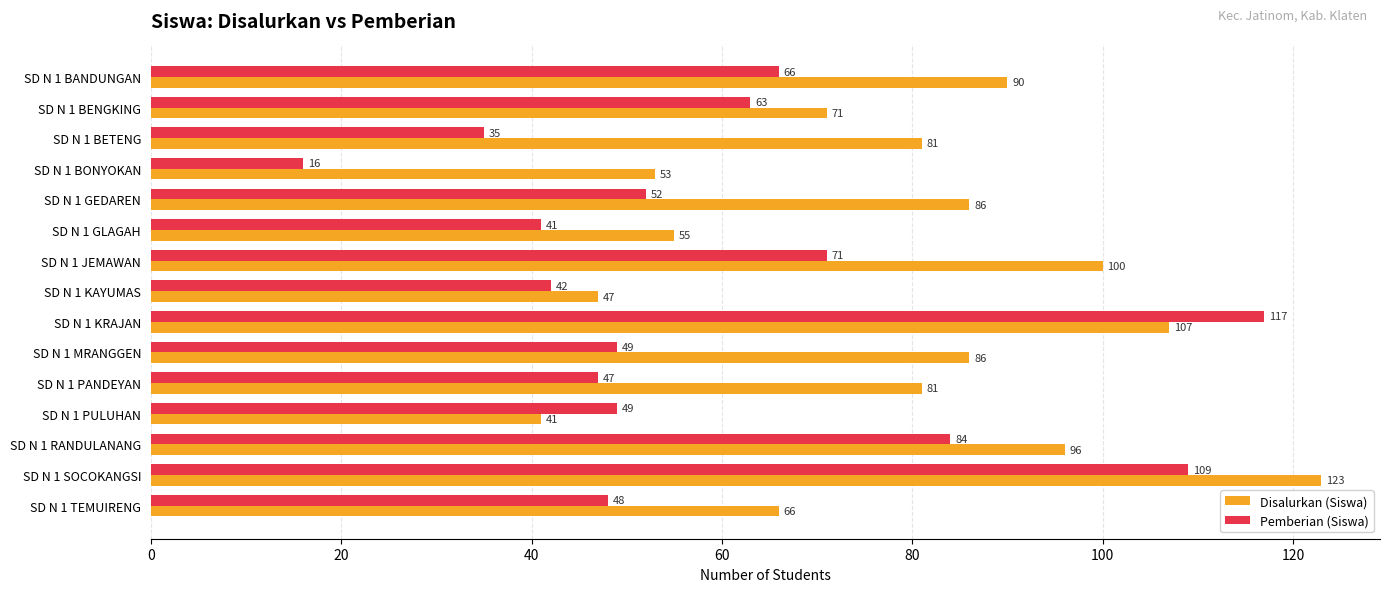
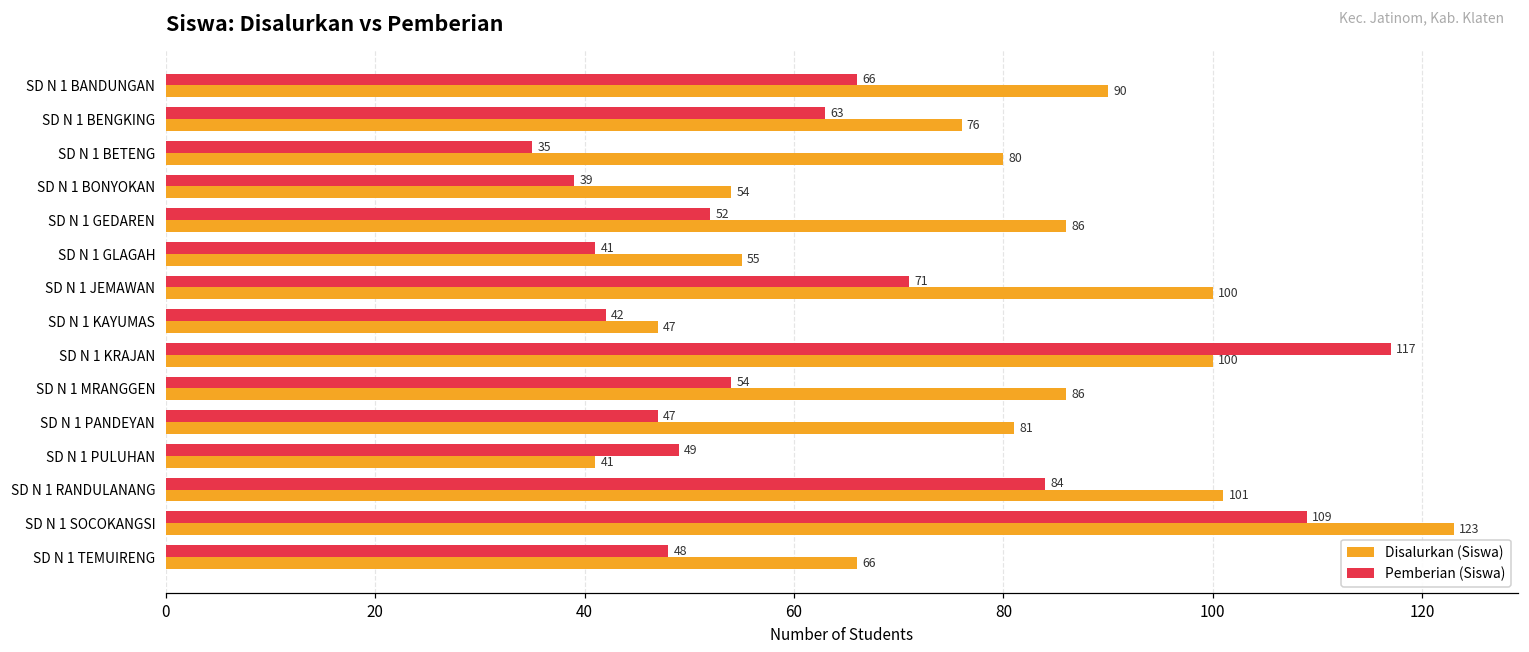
  {
    "Disalurkan (Siswa)": {
      "SD N 1 BANDUNGAN": 90,
-     "SD N 1 BENGKING": 71,
-     "SD N 1 BETENG": 81,
-     "SD N 1 BONYOKAN": 53,
+     "SD N 1 BENGKING": 76,
+     "SD N 1 BETENG": 80,
+     "SD N 1 BONYOKAN": 54,
      "SD N 1 GEDAREN": 86,
      "SD N 1 GLAGAH": 55,
      "SD N 1 JEMAWAN": 100,
      "SD N 1 KAYUMAS": 47,
-     "SD N 1 KRAJAN": 107,
+     "SD N 1 KRAJAN": 100,
      "SD N 1 MRANGGEN": 86,
      "SD N 1 PANDEYAN": 81,
      "SD N 1 PULUHAN": 41,
-     "SD N 1 RANDULANANG": 96,
+     "SD N 1 RANDULANANG": 101,
      "SD N 1 SOCOKANGSI": 123,
      "SD N 1 TEMUIRENG": 66
    },
    "Pemberian (Siswa)": {
      "SD N 1 BANDUNGAN": 66,
      "SD N 1 BENGKING": 63,
      "SD N 1 BETENG": 35,
-     "SD N 1 BONYOKAN": 16,
+     "SD N 1 BONYOKAN": 39,
      "SD N 1 GEDAREN": 52,
      "SD N 1 GLAGAH": 41,
      "SD N 1 JEMAWAN": 71,
      "SD N 1 KAYUMAS": 42,
      "SD N 1 KRAJAN": 117,
-     "SD N 1 MRANGGEN": 49,
+     "SD N 1 MRANGGEN": 54,
      "SD N 1 PANDEYAN": 47,
      "SD N 1 PULUHAN": 49,
      "SD N 1 RANDULANANG": 84,
      "SD N 1 SOCOKANGSI": 109,
      "SD N 1 TEMUIRENG": 48
    }
  }
